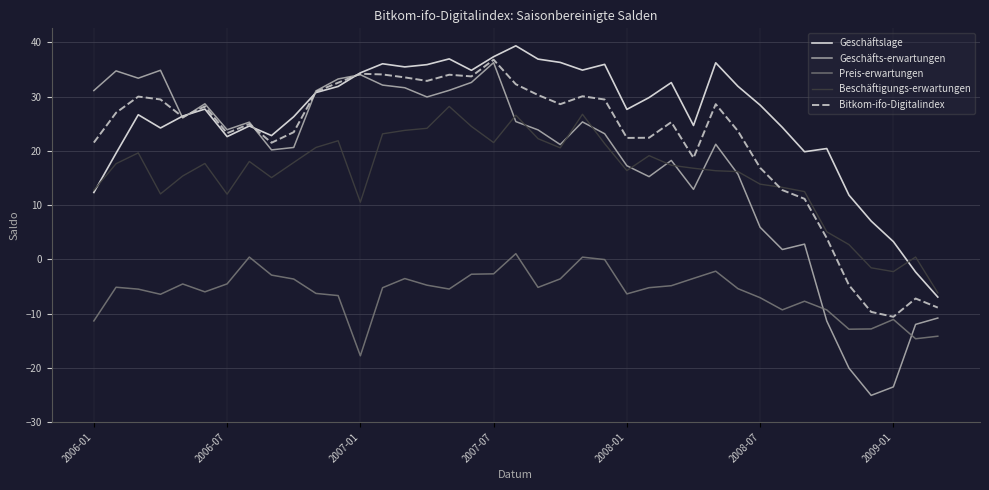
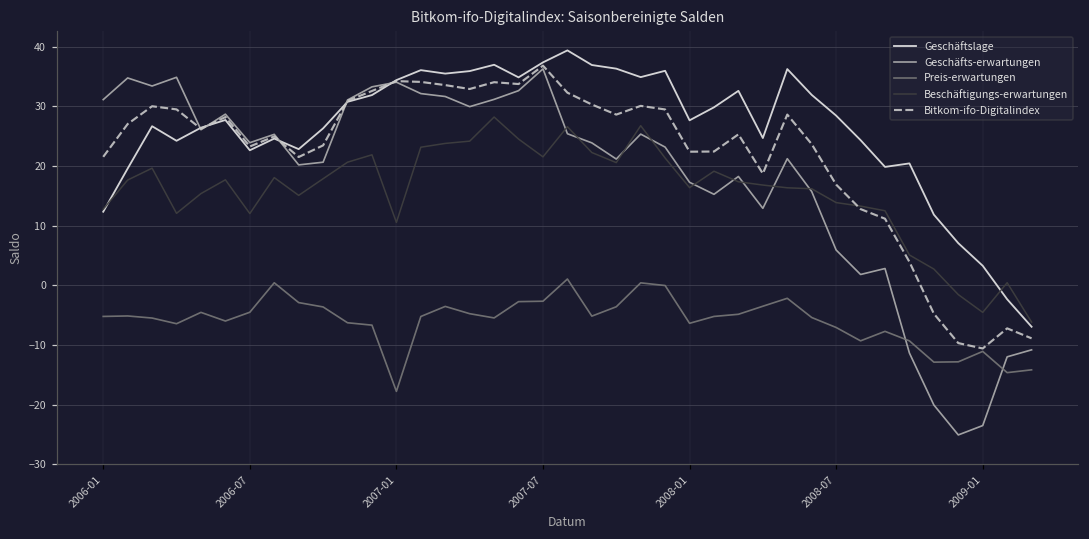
  {
    "Preis-erwartungen": {
-     "2006-01": -11,
+     "2006-01": -5,
      "2006-07": -5,
      "2007-01": -18,
      "2007-07": -3,
      "2008-01": -6,
      "2008-07": -7,
      "2009-01": -11
    },
    "Beschäftigungs-erwartungen": {
      "2006-07": 12,
      "2007-01": 11,
      "2007-07": 22,
      "2008-01": 16,
      "2008-07": 14,
-     "2009-01": -2
+     "2009-01": -5
    }
  }
